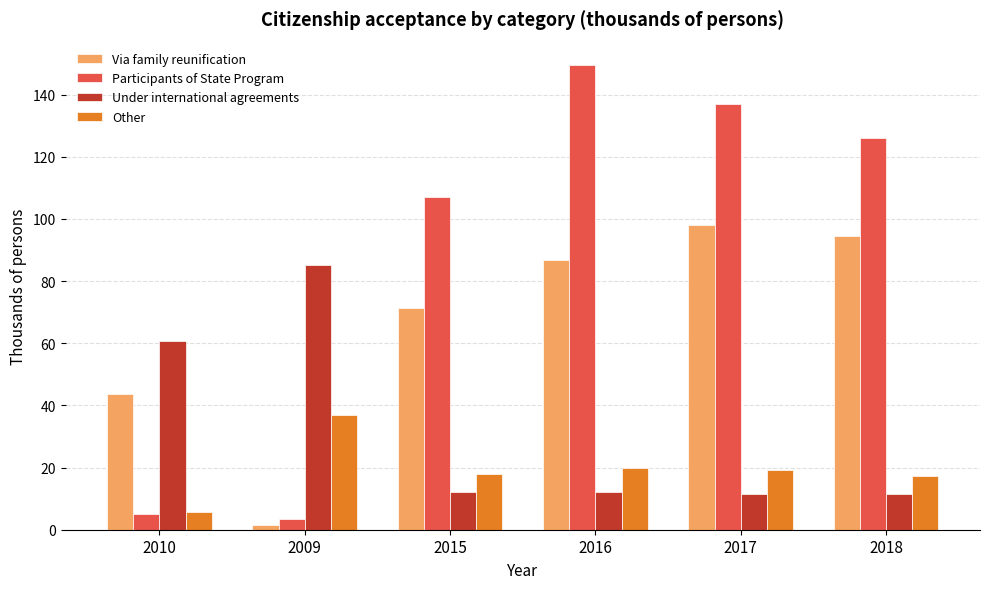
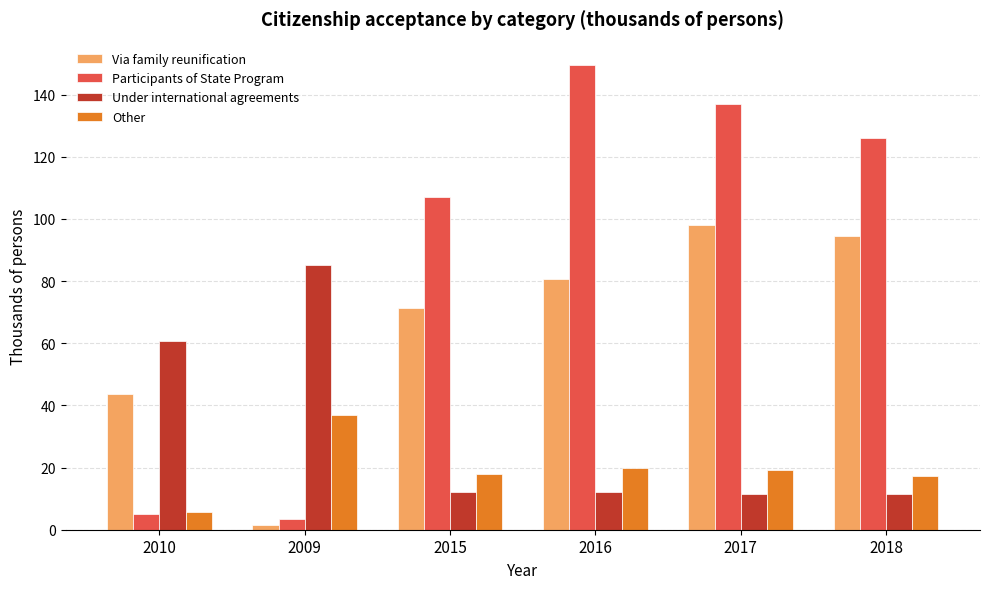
  {
    "Via family reunification": {
      "2010": 44,
      "2009": 2,
      "2015": 71,
-     "2016": 87,
+     "2016": 81,
      "2017": 98,
      "2018": 94
    }
  }
